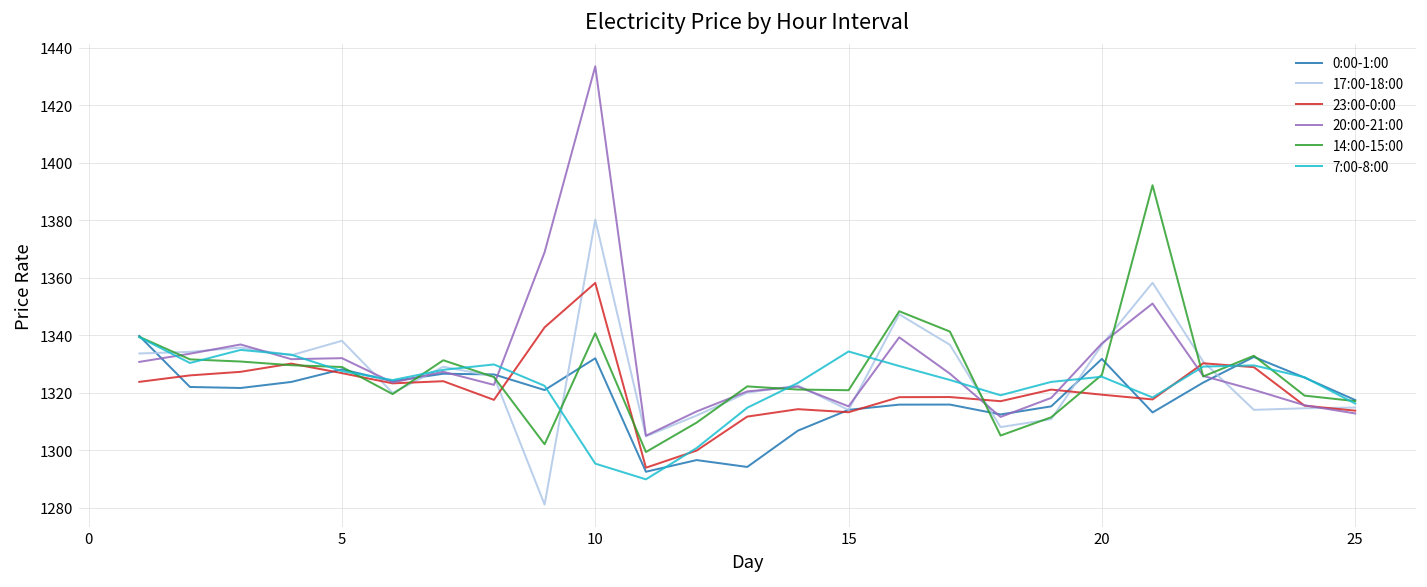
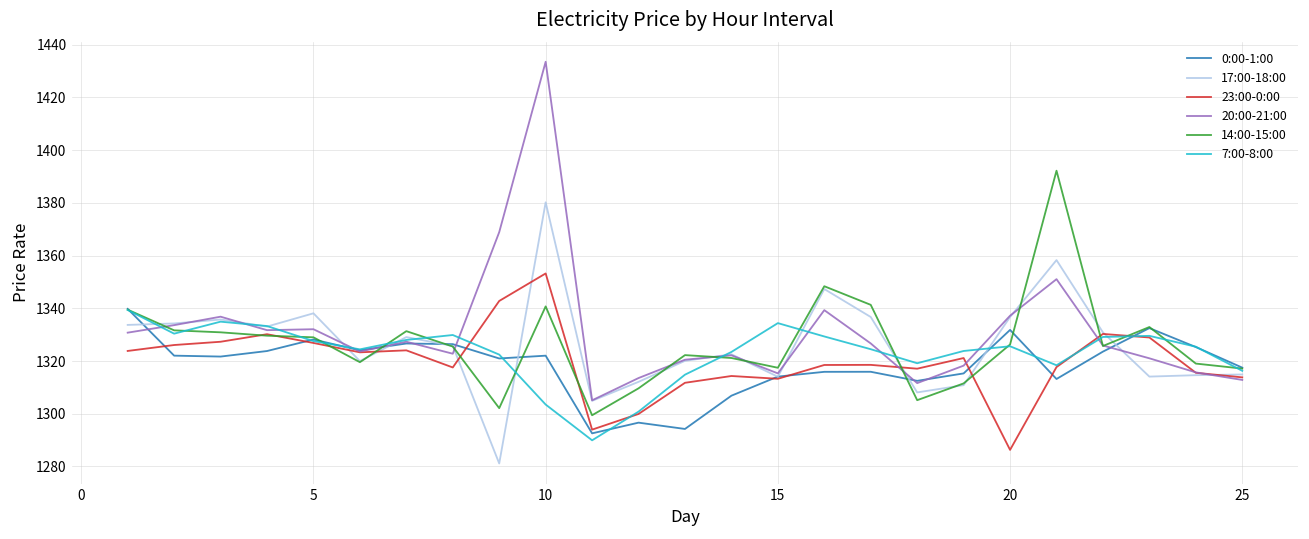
  {
    "0:00-1:00": {
-     "10": 1332,
+     "10": 1322,
      "20": 1332
    },
    "17:00-18:00": {
      "5": 1338,
      "10": 1380,
      "25": 1315
    },
    "23:00-0:00": {
-     "10": 1358,
-     "20": 1319
+     "10": 1353,
+     "20": 1286
    },
    "20:00-21:00": {
      "5": 1332,
      "10": 1434,
      "15": 1315
    },
    "14:00-15:00": {
      "10": 1341,
-     "15": 1321
+     "15": 1317
    },
    "7:00-8:00": {
-     "10": 1295,
+     "10": 1304,
      "15": 1334
    }
  }
